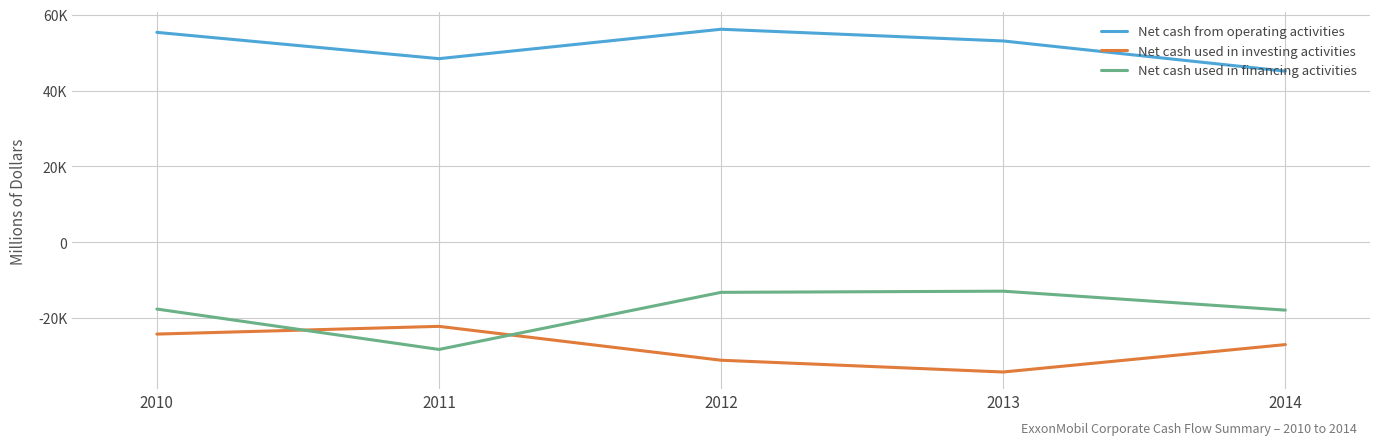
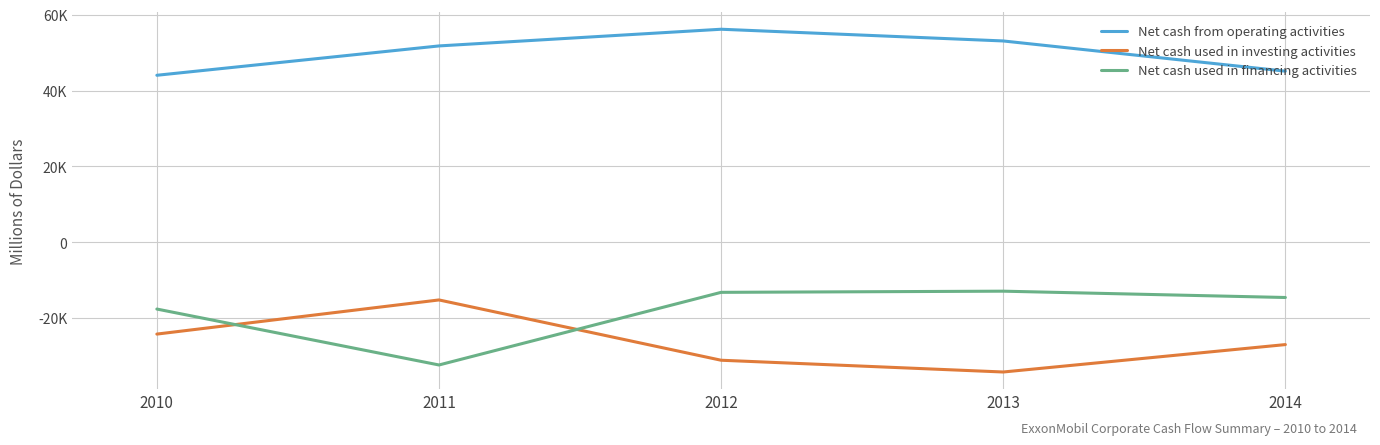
  {
    "Net cash from operating activities": {
-     "2010": 55000,
-     "2011": 48000,
+     "2010": 44000,
+     "2011": 52000,
      "2012": 56000,
      "2013": 53000,
      "2014": 45000
    },
    "Net cash used in investing activities": {
      "2010": -24000,
-     "2011": -22000,
+     "2011": -15000,
      "2012": -31000,
      "2013": -34000,
      "2014": -27000
    },
    "Net cash used in financing activities": {
      "2010": -18000,
-     "2011": -28000,
+     "2011": -32000,
      "2012": -13000,
      "2013": -13000,
-     "2014": -18000
+     "2014": -15000
    }
  }
